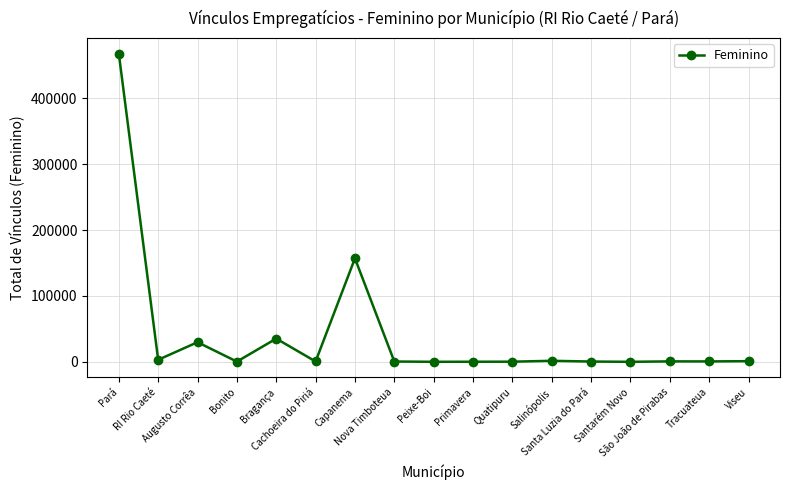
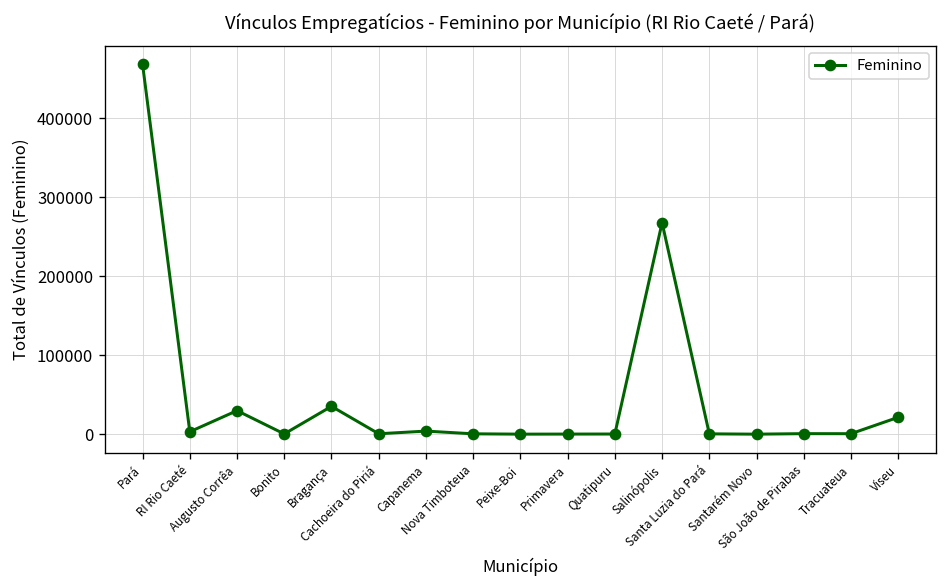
  {
    "Pará": 470000,
    "RI Rio Caeté": 0,
    "Augusto Corrêa": 30000,
    "Bonito": 0,
    "Bragança": 40000,
    "Cachoeira do Piriá": 0,
-   "Capanema": 160000,
+   "Capanema": 0,
    "Nova Timboteua": 0,
    "Peixe-Boi": 0,
    "Primavera": 0,
    "Quatipuru": 0,
-   "Salinópolis": 0,
+   "Salinópolis": 270000,
    "Santa Luzia do Pará": 0,
    "Santarém Novo": 0,
    "São João de Pirabas": 0,
    "Tracuateua": 0,
-   "Viseu": 0
+   "Viseu": 20000
  }
